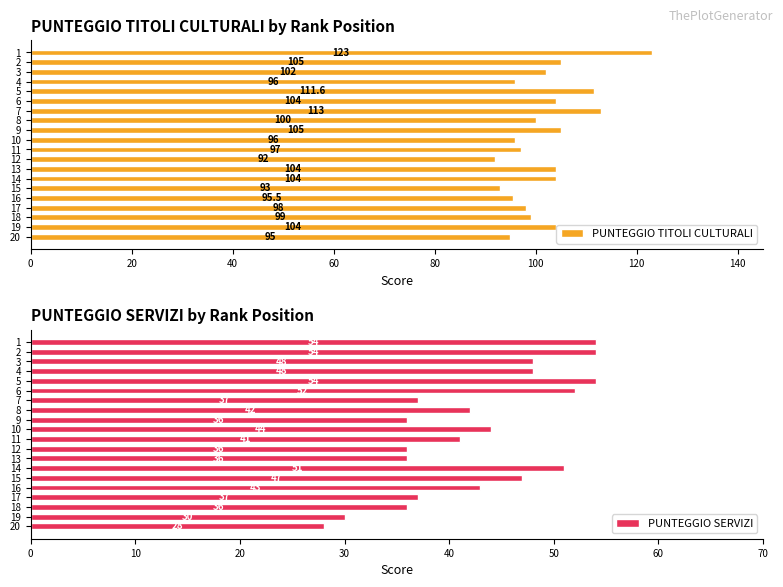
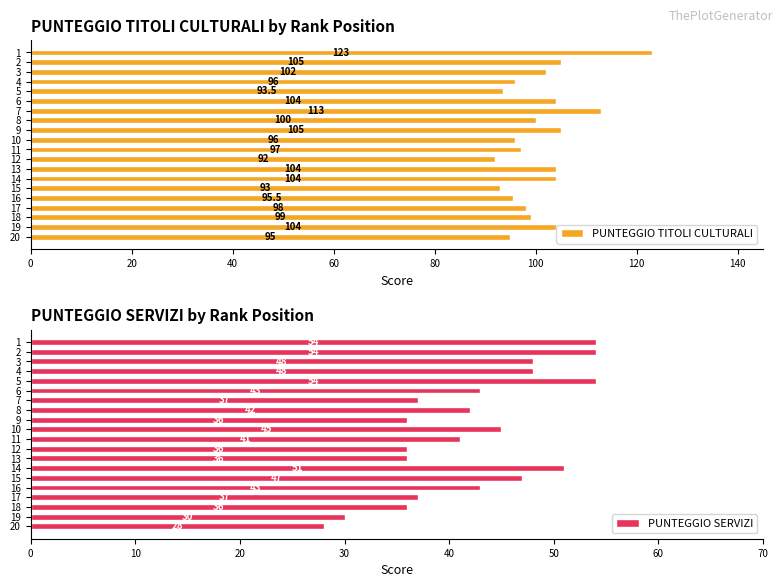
  {
    "PUNTEGGIO TITOLI CULTURALI by Rank Position": {
      "1": 123,
      "2": 105,
      "3": 102,
      "4": 96,
-     "5": 111.6,
+     "5": 93.5,
      "6": 104,
      "7": 113,
      "8": 100,
      "9": 105,
      "10": 96,
      "11": 97,
      "12": 92,
      "13": 104,
      "14": 104,
      "15": 93,
      "16": 95.5,
      "17": 98,
      "18": 99,
      "19": 104,
      "20": 95
    },
    "PUNTEGGIO SERVIZI by Rank Position": {
      "1": 54,
      "2": 54,
      "3": 48,
      "4": 48,
      "5": 54,
-     "6": 52,
+     "6": 43,
      "7": 37,
      "8": 42,
      "9": 36,
-     "10": 44,
+     "10": 45,
      "11": 41,
      "12": 36,
      "13": 36,
      "14": 51,
      "15": 47,
      "16": 43,
      "17": 37,
      "18": 36,
      "19": 30,
      "20": 28
    }
  }
